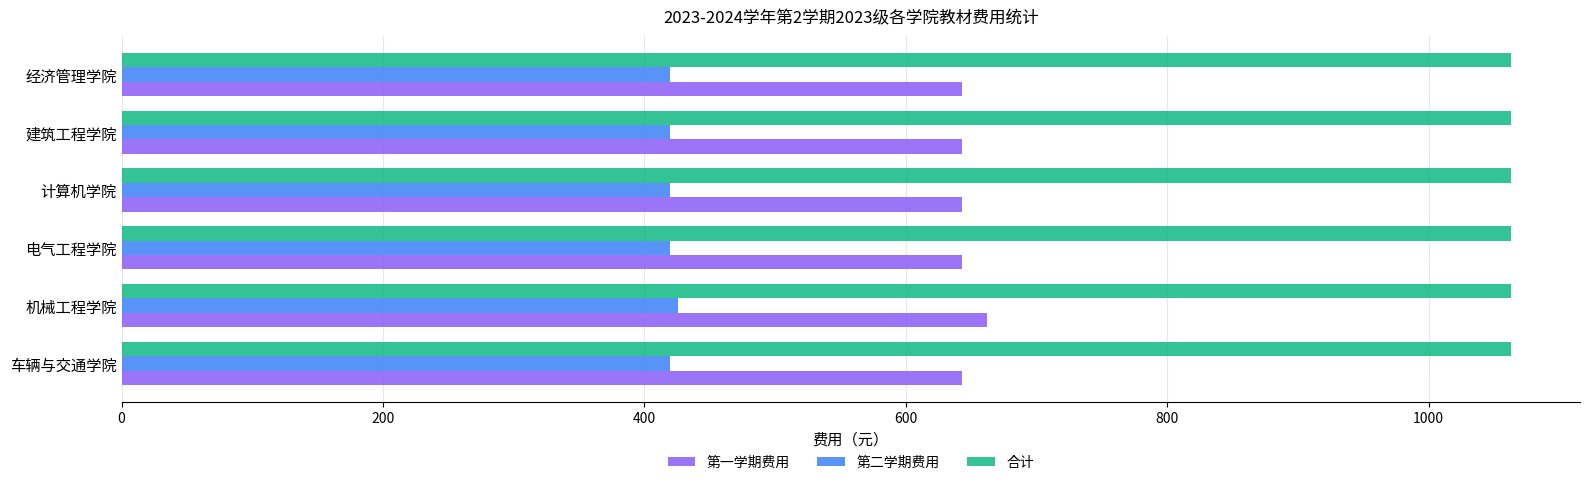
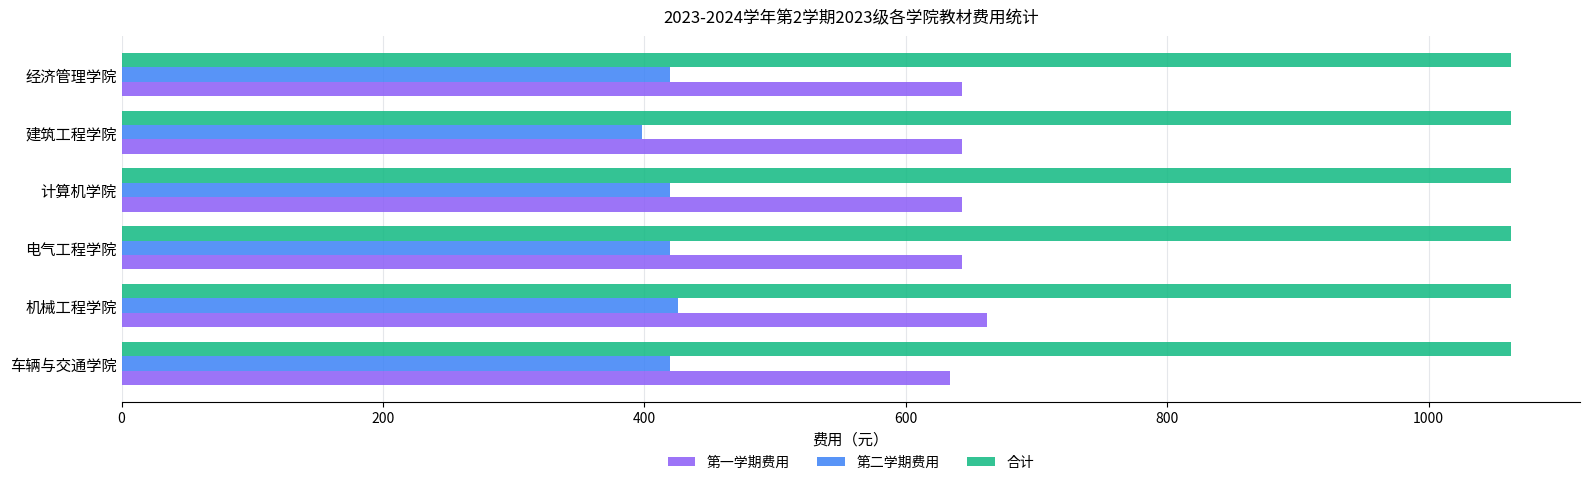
  {
    "第一学期费用": {
      "经济管理学院": 643,
      "建筑工程学院": 643,
      "计算机学院": 643,
      "电气工程学院": 643,
      "机械工程学院": 662,
-     "车辆与交通学院": 643
+     "车辆与交通学院": 634
    },
    "第二学期费用": {
      "经济管理学院": 420,
-     "建筑工程学院": 420,
+     "建筑工程学院": 398,
      "计算机学院": 420,
      "电气工程学院": 420,
      "机械工程学院": 426,
      "车辆与交通学院": 420
    },
    "合计": {
      "经济管理学院": 1063,
      "建筑工程学院": 1063,
      "计算机学院": 1063,
      "电气工程学院": 1063,
      "机械工程学院": 1063,
      "车辆与交通学院": 1063
    }
  }
